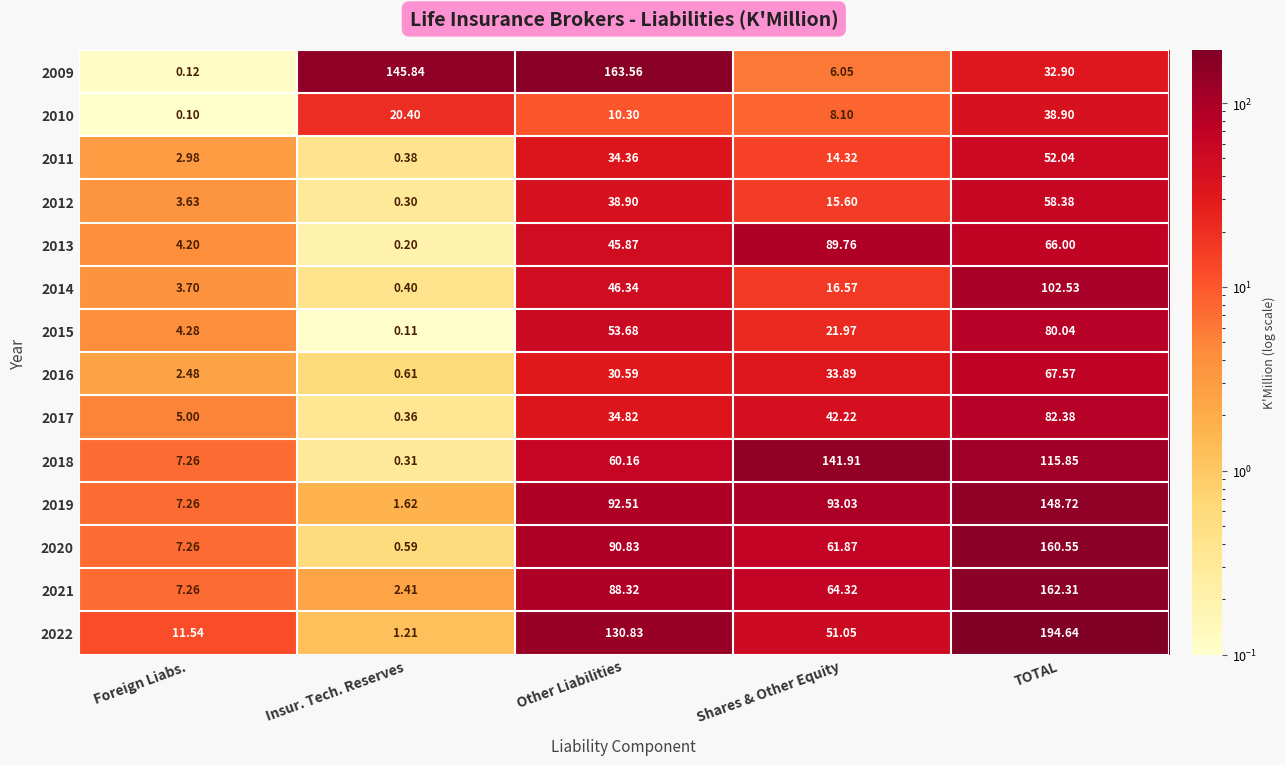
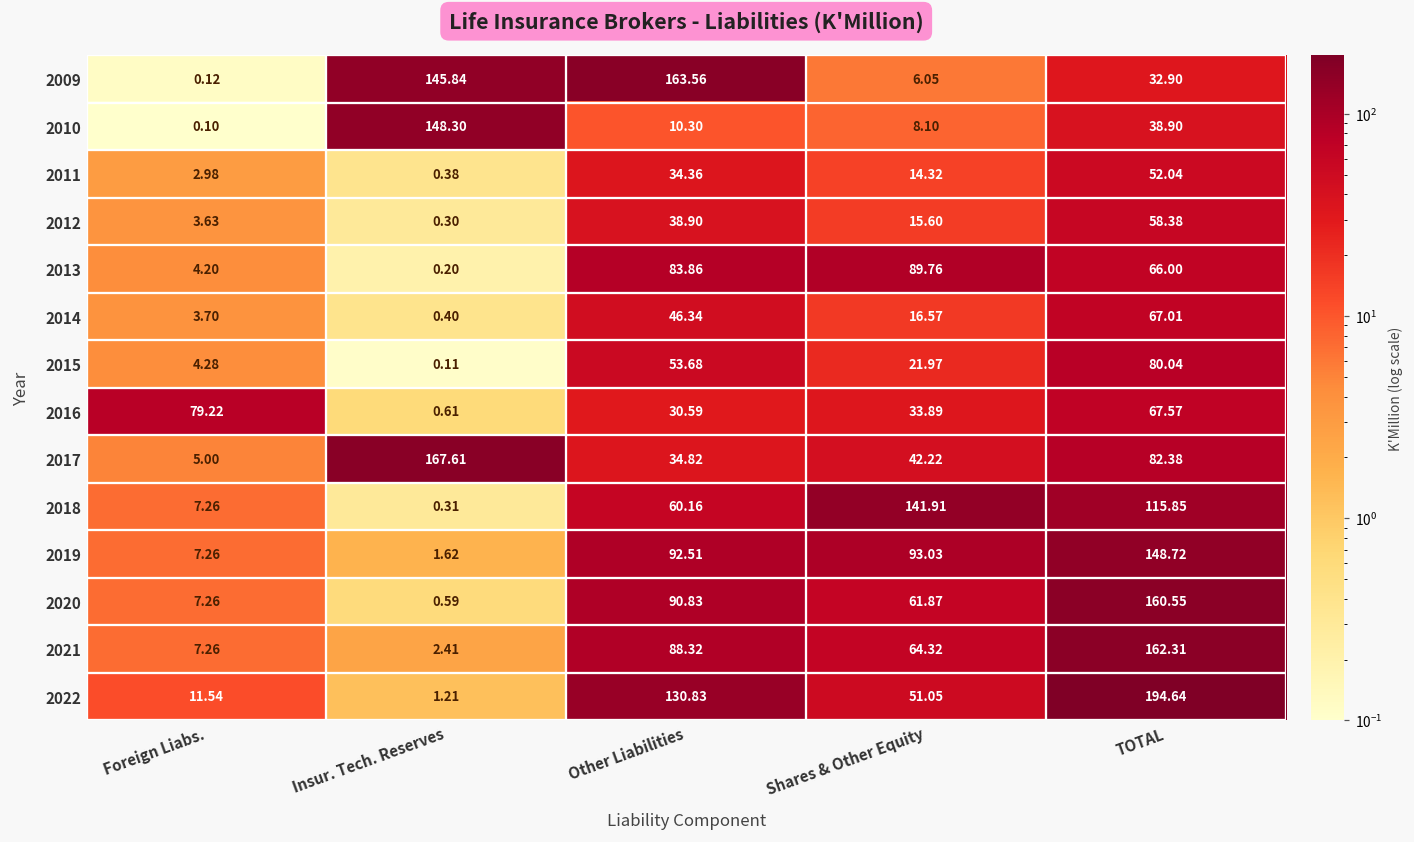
  {
    "2009": {
      "Foreign Liabs.": 0.12,
      "Insur. Tech. Reserves": 145.84,
      "Other Liabilities": 163.56,
      "Shares & Other Equity": 6.05,
      "TOTAL": 32.90
    },
    "2010": {
      "Foreign Liabs.": 0.10,
-     "Insur. Tech. Reserves": 20.40,
+     "Insur. Tech. Reserves": 148.30,
      "Other Liabilities": 10.30,
      "Shares & Other Equity": 8.10,
      "TOTAL": 38.90
    },
    "2011": {
      "Foreign Liabs.": 2.98,
      "Insur. Tech. Reserves": 0.38,
      "Other Liabilities": 34.36,
      "Shares & Other Equity": 14.32,
      "TOTAL": 52.04
    },
    "2012": {
      "Foreign Liabs.": 3.63,
      "Insur. Tech. Reserves": 0.30,
      "Other Liabilities": 38.90,
      "Shares & Other Equity": 15.60,
      "TOTAL": 58.38
    },
    "2013": {
      "Foreign Liabs.": 4.20,
      "Insur. Tech. Reserves": 0.20,
-     "Other Liabilities": 45.87,
+     "Other Liabilities": 83.86,
      "Shares & Other Equity": 89.76,
      "TOTAL": 66.00
    },
    "2014": {
      "Foreign Liabs.": 3.70,
      "Insur. Tech. Reserves": 0.40,
      "Other Liabilities": 46.34,
      "Shares & Other Equity": 16.57,
-     "TOTAL": 102.53
+     "TOTAL": 67.01
    },
    "2015": {
      "Foreign Liabs.": 4.28,
      "Insur. Tech. Reserves": 0.11,
      "Other Liabilities": 53.68,
      "Shares & Other Equity": 21.97,
      "TOTAL": 80.04
    },
    "2016": {
-     "Foreign Liabs.": 2.48,
+     "Foreign Liabs.": 79.22,
      "Insur. Tech. Reserves": 0.61,
      "Other Liabilities": 30.59,
      "Shares & Other Equity": 33.89,
      "TOTAL": 67.57
    },
    "2017": {
      "Foreign Liabs.": 5.00,
-     "Insur. Tech. Reserves": 0.36,
+     "Insur. Tech. Reserves": 167.61,
      "Other Liabilities": 34.82,
      "Shares & Other Equity": 42.22,
      "TOTAL": 82.38
    },
    "2018": {
      "Foreign Liabs.": 7.26,
      "Insur. Tech. Reserves": 0.31,
      "Other Liabilities": 60.16,
      "Shares & Other Equity": 141.91,
      "TOTAL": 115.85
    },
    "2019": {
      "Foreign Liabs.": 7.26,
      "Insur. Tech. Reserves": 1.62,
      "Other Liabilities": 92.51,
      "Shares & Other Equity": 93.03,
      "TOTAL": 148.72
    },
    "2020": {
      "Foreign Liabs.": 7.26,
      "Insur. Tech. Reserves": 0.59,
      "Other Liabilities": 90.83,
      "Shares & Other Equity": 61.87,
      "TOTAL": 160.55
    },
    "2021": {
      "Foreign Liabs.": 7.26,
      "Insur. Tech. Reserves": 2.41,
      "Other Liabilities": 88.32,
      "Shares & Other Equity": 64.32,
      "TOTAL": 162.31
    },
    "2022": {
      "Foreign Liabs.": 11.54,
      "Insur. Tech. Reserves": 1.21,
      "Other Liabilities": 130.83,
      "Shares & Other Equity": 51.05,
      "TOTAL": 194.64
    }
  }
